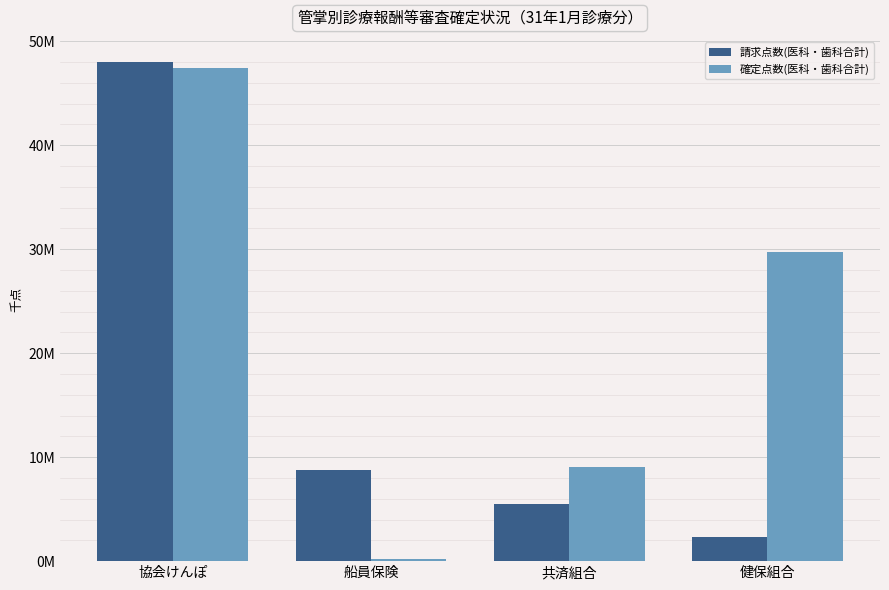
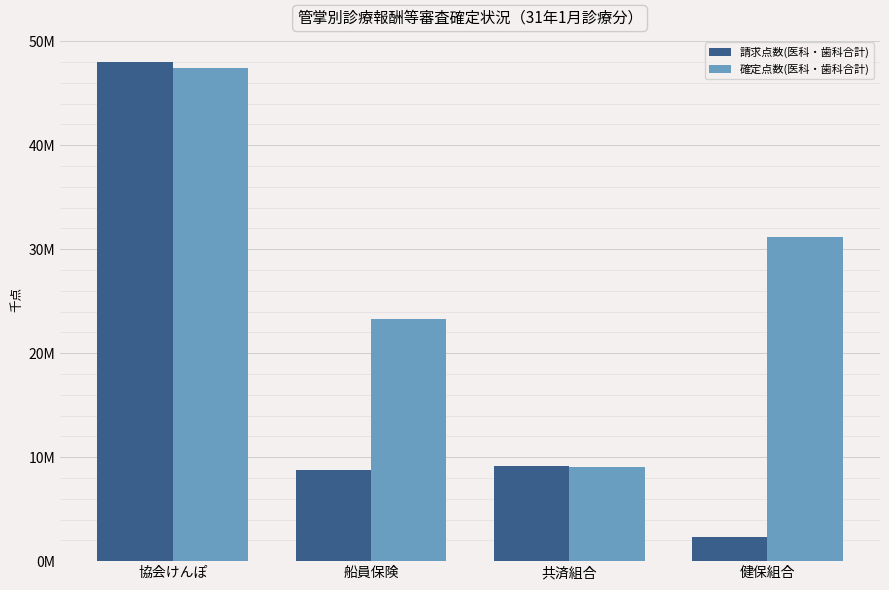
  {
    "請求点数(医科・歯科合計)": {
      "協会けんぽ": 48000000,
      "船員保険": 8800000,
-     "共済組合": 5500000,
+     "共済組合": 9200000,
      "健保組合": 2300000
    },
    "確定点数(医科・歯科合計)": {
      "協会けんぽ": 47400000,
-     "船員保険": 200000,
+     "船員保険": 23200000,
      "共済組合": 9100000,
-     "健保組合": 29800000
+     "健保組合": 31200000
    }
  }
